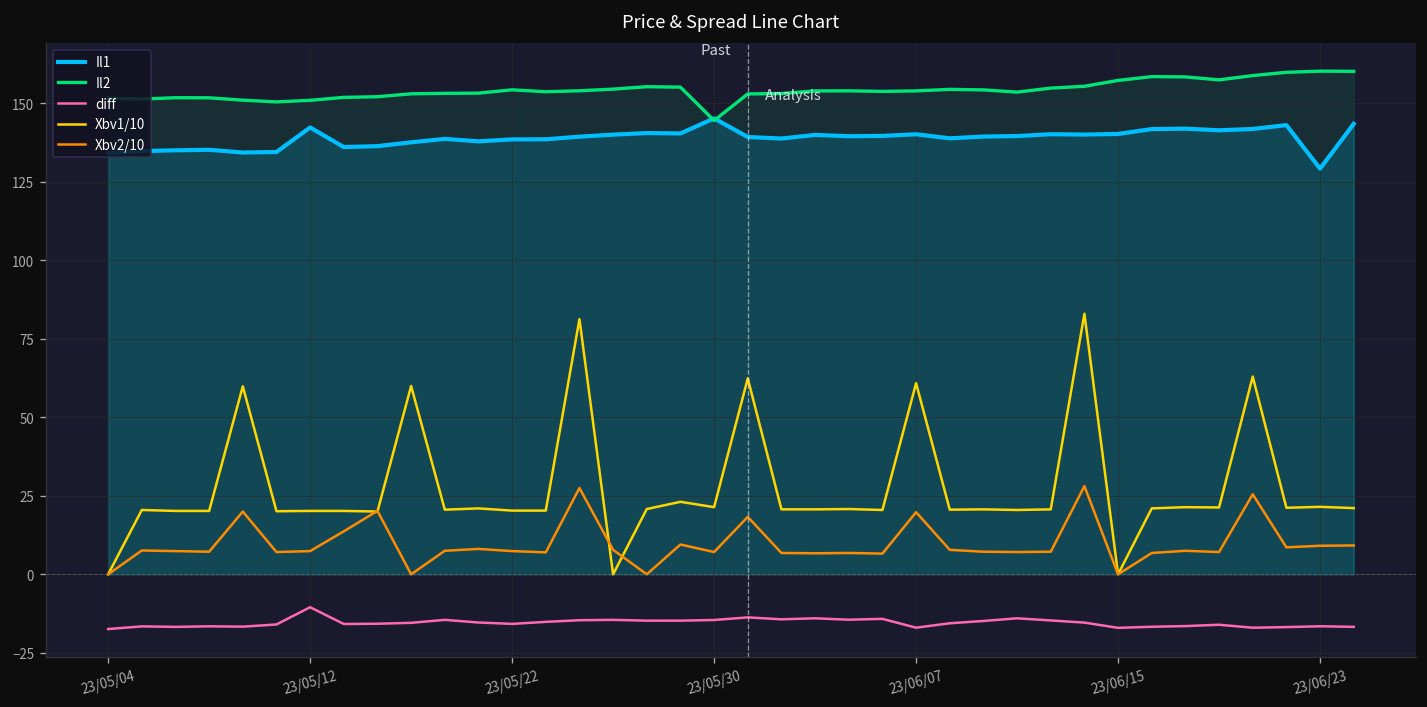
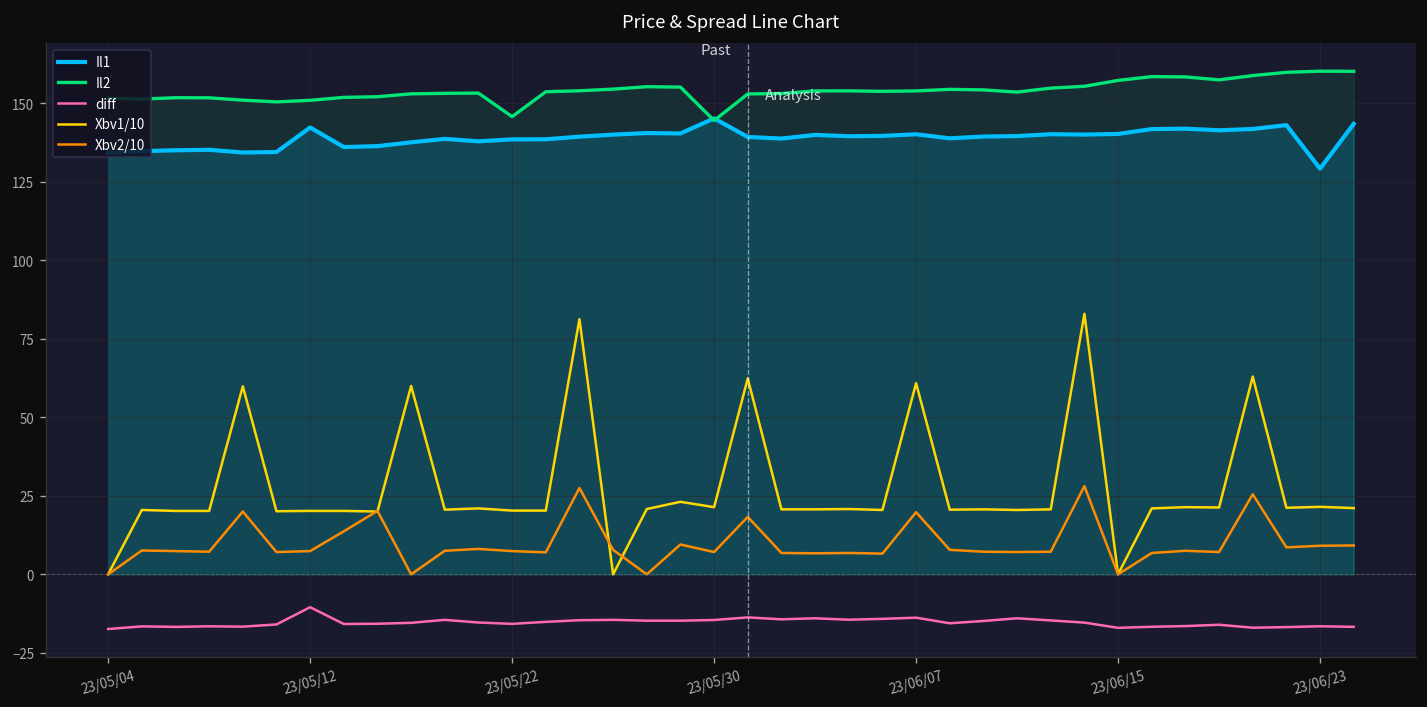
  {
    "Il1": {
      "23/05/04": 134,
      "23/05/12": 142,
      "23/05/22": 139,
      "23/06/07": 140,
      "23/06/15": 140,
      "23/06/23": 129
    },
    "Il2": {
      "23/05/12": 151,
-     "23/05/22": 154,
+     "23/05/22": 146,
      "23/06/07": 154,
      "23/06/15": 157,
      "23/06/23": 160
    },
    "diff": {
      "23/05/04": -17,
      "23/05/12": -10,
      "23/05/22": -16,
      "23/05/30": -15,
-     "23/06/07": -17,
+     "23/06/07": -14,
      "23/06/15": -17,
      "23/06/23": -17
    },
    "Xbv1/10": {
      "23/05/12": 20,
      "23/05/22": 20,
      "23/05/30": 21,
      "23/06/07": 61,
      "23/06/23": 22
    },
    "Xbv2/10": {
      "23/05/12": 7,
      "23/05/22": 7,
      "23/05/30": 7,
      "23/06/07": 20,
      "23/06/23": 9
    }
  }
